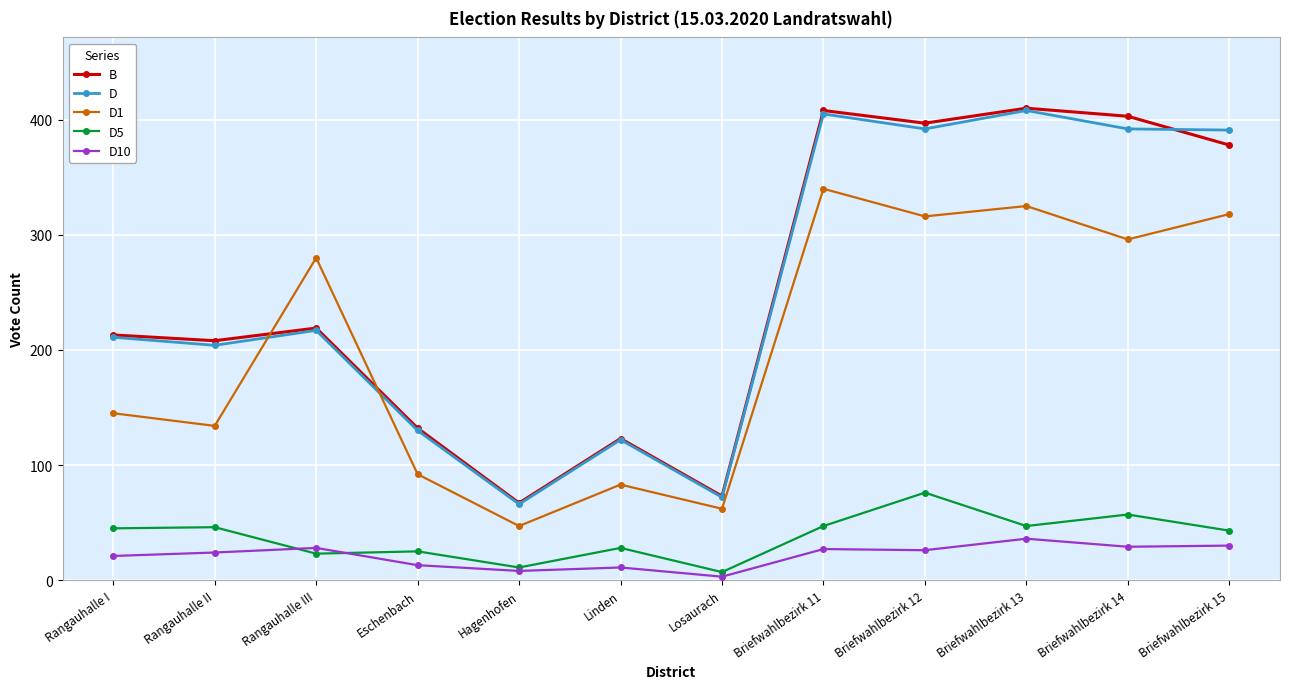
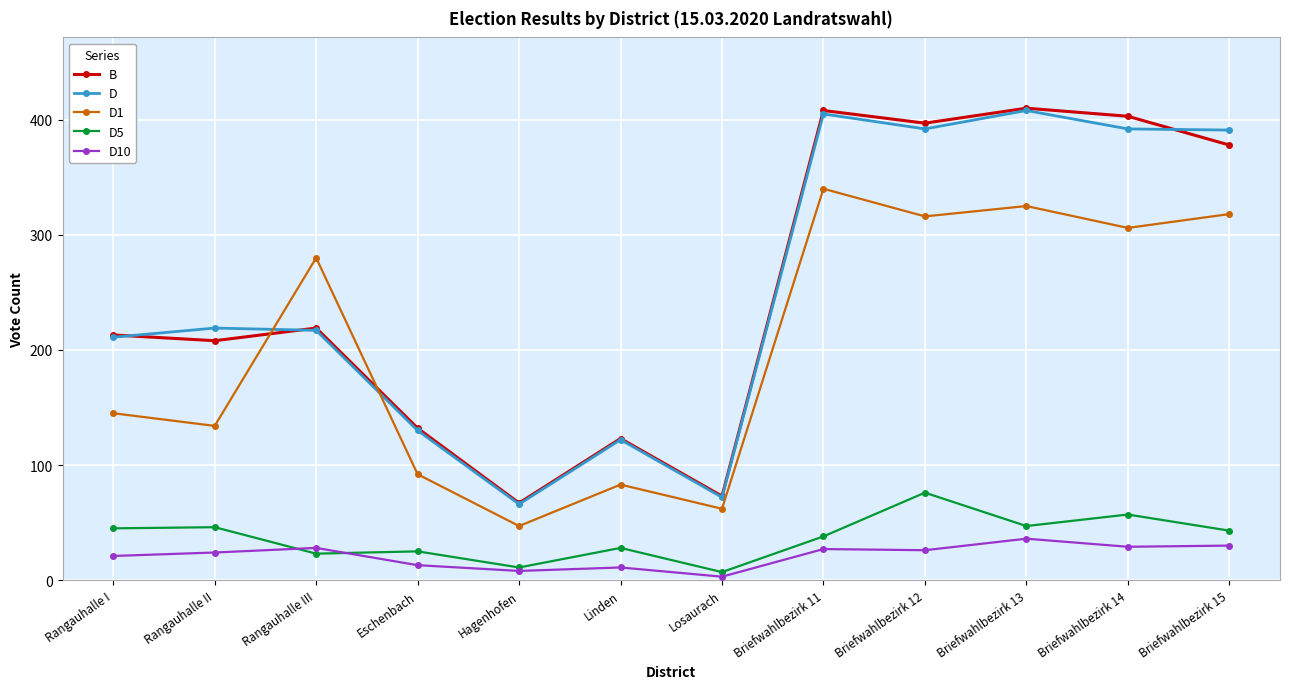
  {
    "B": {
      "Rangauhalle II": 208,
      "Briefwahlbezirk 11": 408,
      "Briefwahlbezirk 12": 397,
      "Briefwahlbezirk 14": 403,
      "Briefwahlbezirk 15": 378
    },
    "D": {
-     "Rangauhalle II": 204,
+     "Rangauhalle II": 219,
      "Briefwahlbezirk 11": 405,
      "Briefwahlbezirk 12": 392,
      "Briefwahlbezirk 14": 392,
      "Briefwahlbezirk 15": 391
    },
    "D1": {
      "Rangauhalle I": 145,
      "Rangauhalle II": 134,
      "Rangauhalle III": 280,
      "Eschenbach": 92,
      "Hagenhofen": 47,
      "Linden": 83,
      "Losaurach": 62,
      "Briefwahlbezirk 11": 340,
      "Briefwahlbezirk 12": 316,
      "Briefwahlbezirk 13": 325,
-     "Briefwahlbezirk 14": 296,
+     "Briefwahlbezirk 14": 306,
      "Briefwahlbezirk 15": 318
    },
    "D5": {
      "Rangauhalle I": 45,
      "Rangauhalle II": 46,
      "Rangauhalle III": 23,
      "Eschenbach": 25,
      "Hagenhofen": 11,
      "Linden": 28,
      "Losaurach": 7,
-     "Briefwahlbezirk 11": 47,
+     "Briefwahlbezirk 11": 38,
      "Briefwahlbezirk 12": 76,
      "Briefwahlbezirk 13": 47,
      "Briefwahlbezirk 14": 57,
      "Briefwahlbezirk 15": 43
    },
    "D10": {
      "Rangauhalle I": 21,
      "Rangauhalle II": 24,
      "Rangauhalle III": 28,
      "Eschenbach": 13,
      "Hagenhofen": 8,
      "Linden": 11,
      "Losaurach": 3,
      "Briefwahlbezirk 11": 27,
      "Briefwahlbezirk 12": 26,
      "Briefwahlbezirk 13": 36,
      "Briefwahlbezirk 14": 29,
      "Briefwahlbezirk 15": 30
    }
  }
